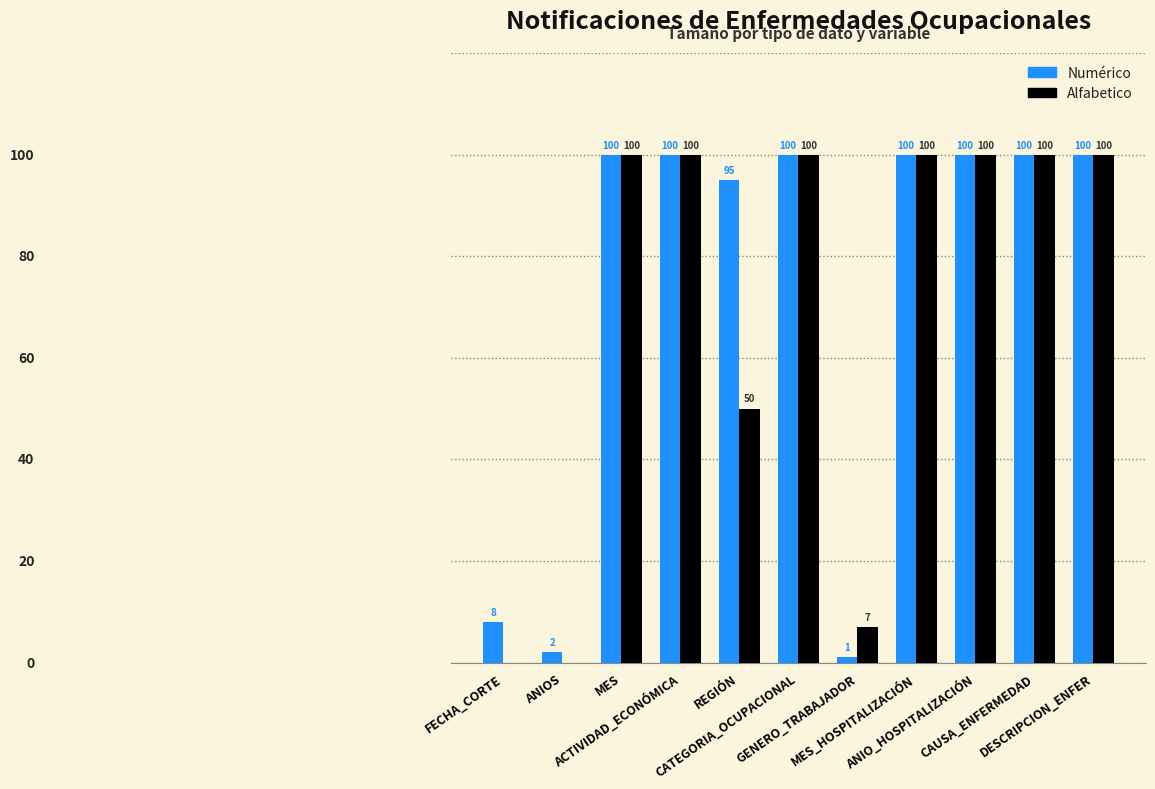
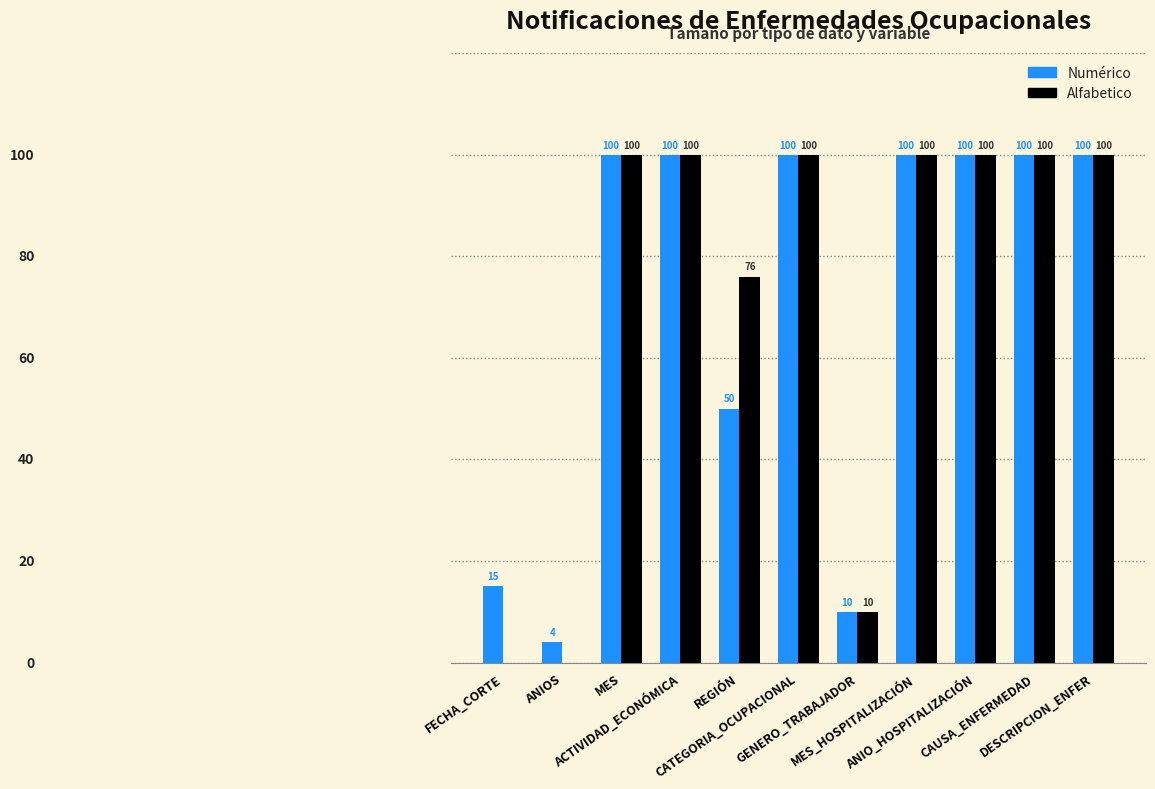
  {
    "Numérico": {
-     "FECHA_CORTE": 8,
-     "ANIOS": 2,
+     "FECHA_CORTE": 15,
+     "ANIOS": 4,
      "MES": 100,
      "ACTIVIDAD_ECONÓMICA": 100,
-     "REGIÓN": 95,
+     "REGIÓN": 50,
      "CATEGORIA_OCUPACIONAL": 100,
-     "GENERO_TRABAJADOR": 1,
+     "GENERO_TRABAJADOR": 10,
      "MES_HOSPITALIZACIÓN": 100,
      "ANIO_HOSPITALIZACIÓN": 100,
      "CAUSA_ENFERMEDAD": 100,
      "DESCRIPCION_ENFER": 100
    },
    "Alfabetico": {
      "MES": 100,
      "ACTIVIDAD_ECONÓMICA": 100,
-     "REGIÓN": 50,
+     "REGIÓN": 76,
      "CATEGORIA_OCUPACIONAL": 100,
-     "GENERO_TRABAJADOR": 7,
+     "GENERO_TRABAJADOR": 10,
      "MES_HOSPITALIZACIÓN": 100,
      "ANIO_HOSPITALIZACIÓN": 100,
      "CAUSA_ENFERMEDAD": 100,
      "DESCRIPCION_ENFER": 100
    }
  }
